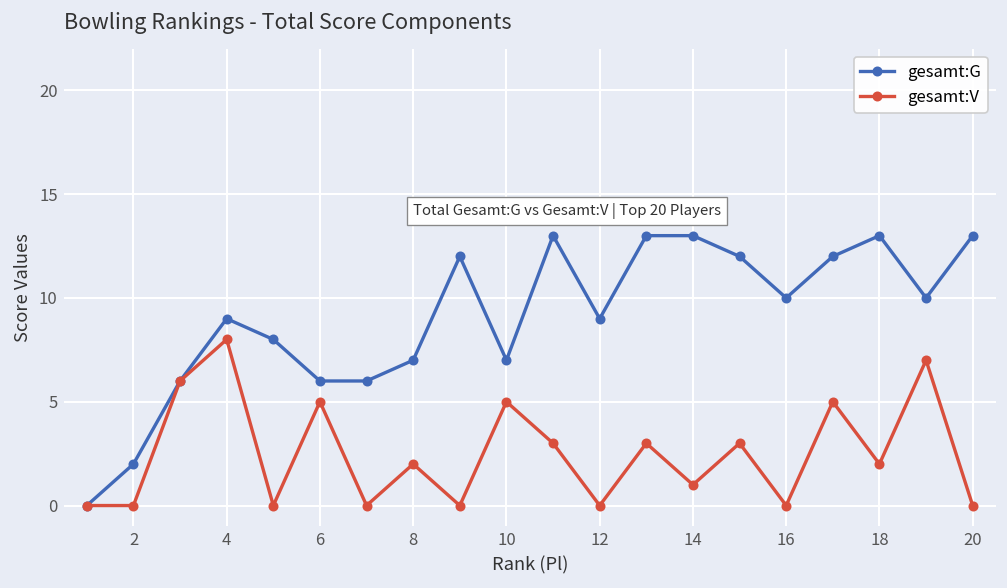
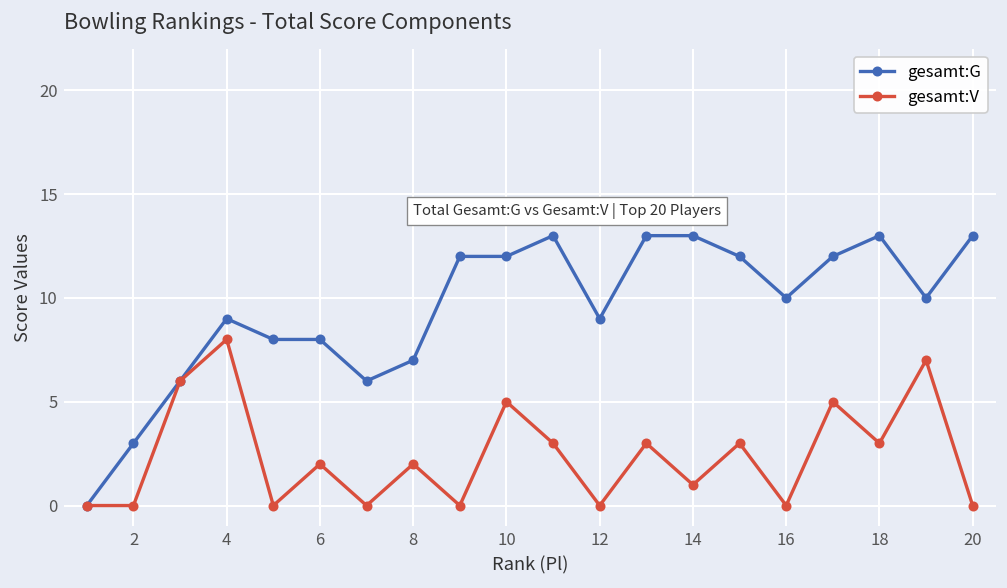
  {
    "gesamt:G": {
-     "2": 2,
+     "2": 3,
      "4": 9,
-     "6": 6,
+     "6": 8,
      "8": 7,
-     "10": 7,
+     "10": 12,
      "12": 9,
      "16": 10,
      "18": 13,
      "20": 13
    },
    "gesamt:V": {
      "2": 0,
      "4": 8,
-     "6": 5,
+     "6": 2,
      "8": 2,
      "10": 5,
      "12": 0,
      "14": 1,
      "16": 0,
-     "18": 2,
+     "18": 3,
      "20": 0
    }
  }
